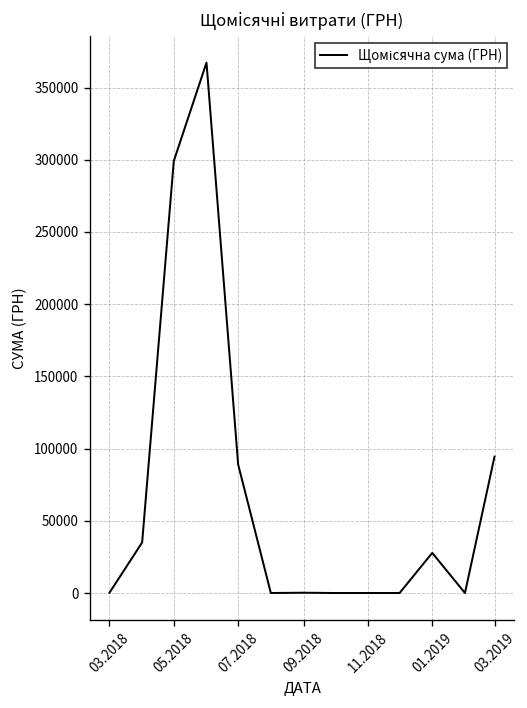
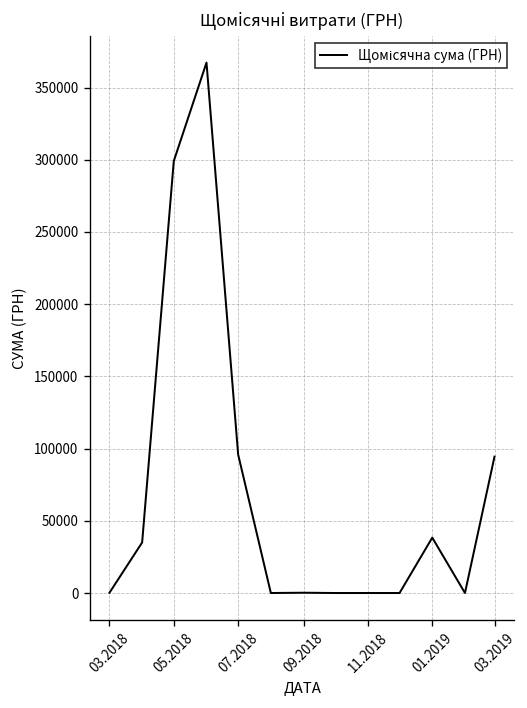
  {
    "03.2018": 0,
    "05.2018": 299000,
-   "07.2018": 89000,
+   "07.2018": 96000,
    "09.2018": 0,
    "11.2018": 0,
-   "01.2019": 28000,
+   "01.2019": 38000,
    "03.2019": 94000
  }
